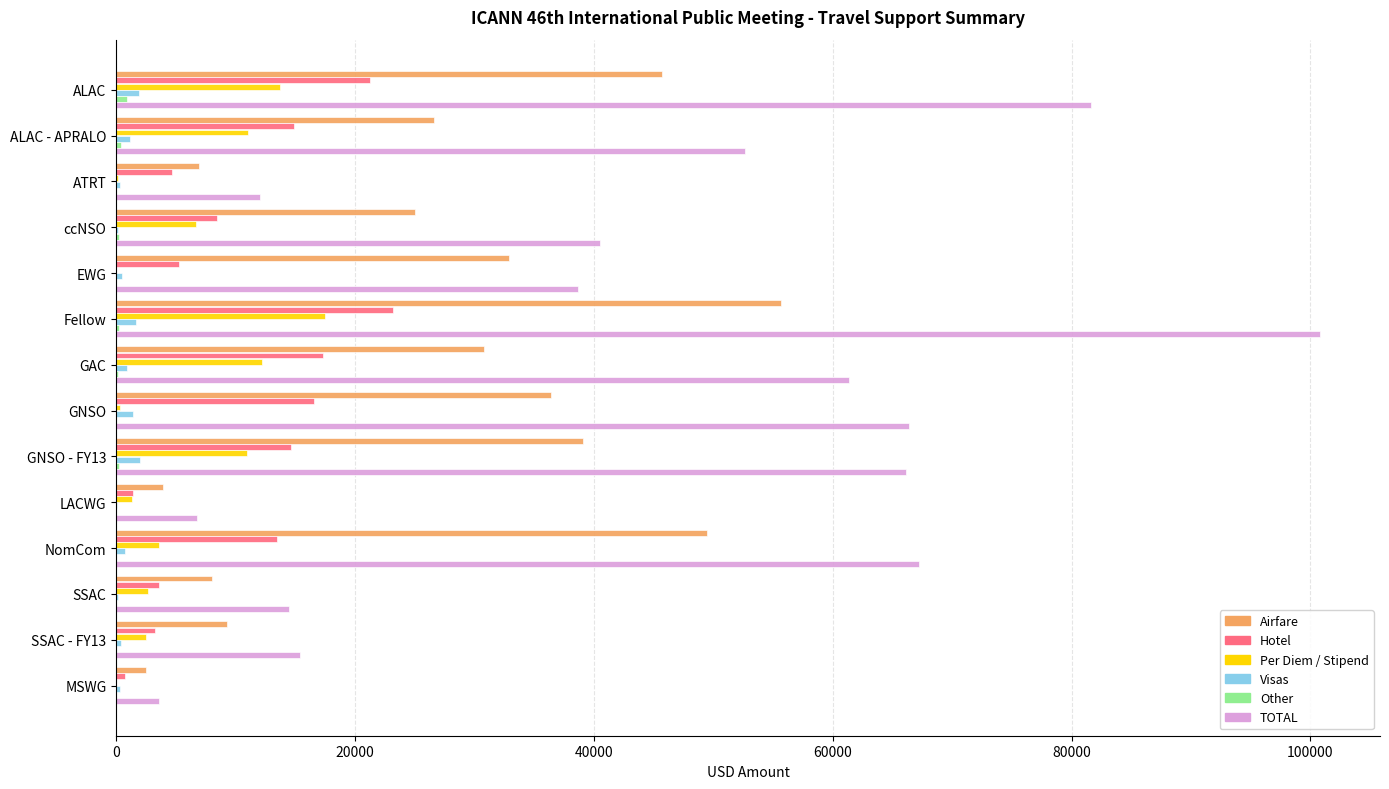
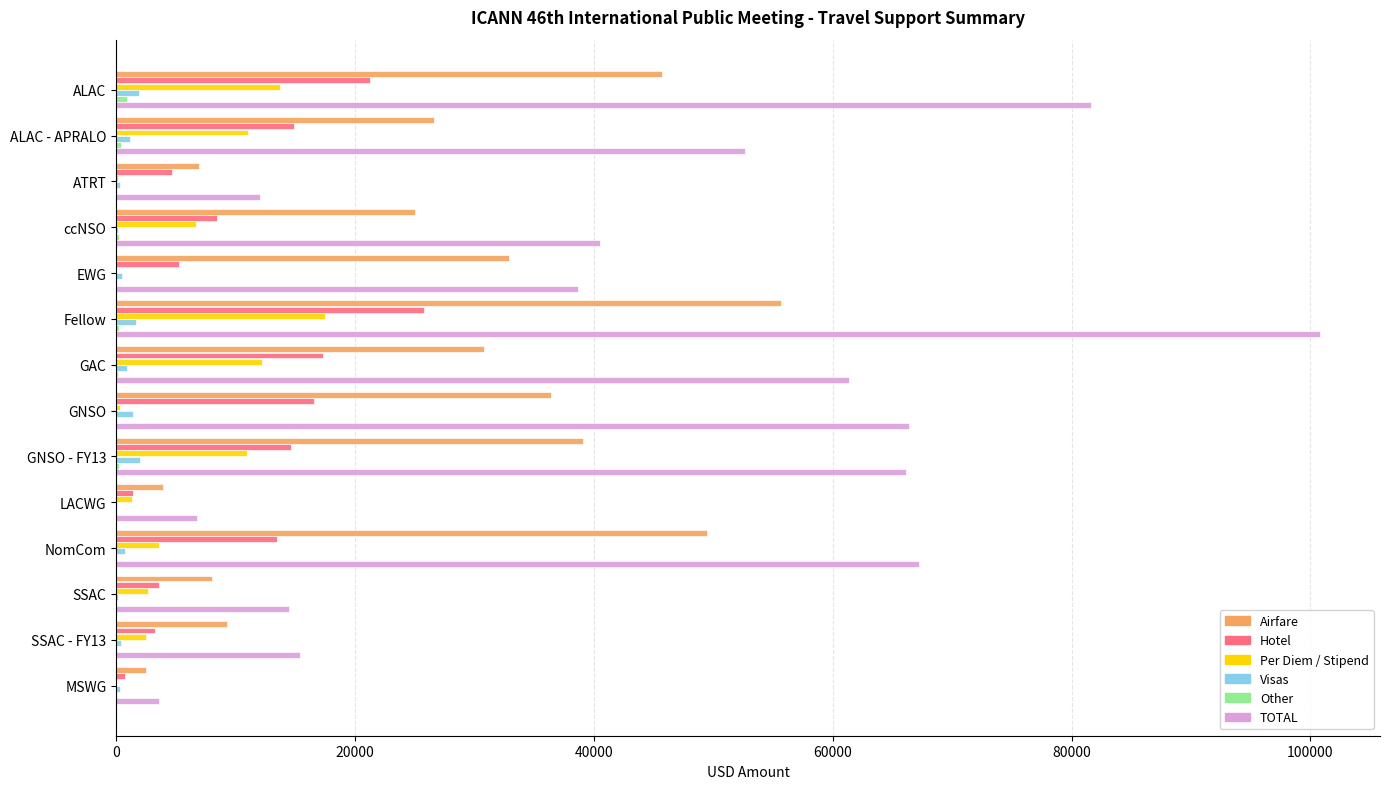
  {
    "Airfare": {
      "ALAC": 45700,
      "ALAC - APRALO": 26600,
      "ATRT": 6900,
      "ccNSO": 25100,
      "EWG": 32900,
      "Fellow": 55700,
      "GAC": 30800,
      "GNSO": 36400,
      "GNSO - FY13": 39100,
      "LACWG": 3900,
      "NomCom": 49400,
      "SSAC": 8000,
      "SSAC - FY13": 9300,
      "MSWG": 2500
    },
    "Hotel": {
      "ALAC": 21200,
      "ALAC - APRALO": 14900,
      "ATRT": 4700,
      "ccNSO": 8400,
      "EWG": 5300,
-     "Fellow": 23200,
+     "Fellow": 25700,
      "GAC": 17300,
      "GNSO": 16600,
      "GNSO - FY13": 14600,
      "LACWG": 1400,
      "NomCom": 13400,
      "SSAC": 3600,
      "SSAC - FY13": 3200,
      "MSWG": 700
    },
    "Per Diem / Stipend": {
      "ALAC": 13700,
      "ALAC - APRALO": 11000,
      "ccNSO": 6700,
      "EWG": 0,
      "Fellow": 17500,
      "GAC": 12200,
      "GNSO": 300,
      "GNSO - FY13": 11000,
      "LACWG": 1300,
      "NomCom": 3600,
      "SSAC": 2700,
      "SSAC - FY13": 2500,
      "MSWG": 0
    },
    "Visas": {
      "ALAC": 1900,
      "ALAC - APRALO": 1200,
      "ATRT": 300,
      "EWG": 500,
      "Fellow": 1600,
      "GAC": 900,
      "GNSO": 1400,
      "GNSO - FY13": 2000,
      "NomCom": 800,
      "SSAC - FY13": 400,
      "MSWG": 300
    },
    "Other": {
      "ALAC": 900,
      "ALAC - APRALO": 400,
      "ATRT": 0,
      "ccNSO": 200,
      "EWG": 0,
      "Fellow": 200,
      "GNSO": 0,
      "LACWG": 0,
      "NomCom": 0,
      "SSAC": 0,
      "SSAC - FY13": 0,
      "MSWG": 0
    },
    "TOTAL": {
      "ALAC": 81600,
      "ALAC - APRALO": 52600,
      "ATRT": 12000,
      "ccNSO": 40500,
      "EWG": 38600,
      "Fellow": 100800,
      "GAC": 61400,
      "GNSO": 66400,
      "GNSO - FY13": 66100,
      "LACWG": 6700,
      "NomCom": 67200,
      "SSAC": 14400,
      "SSAC - FY13": 15400,
      "MSWG": 3500
    }
  }
